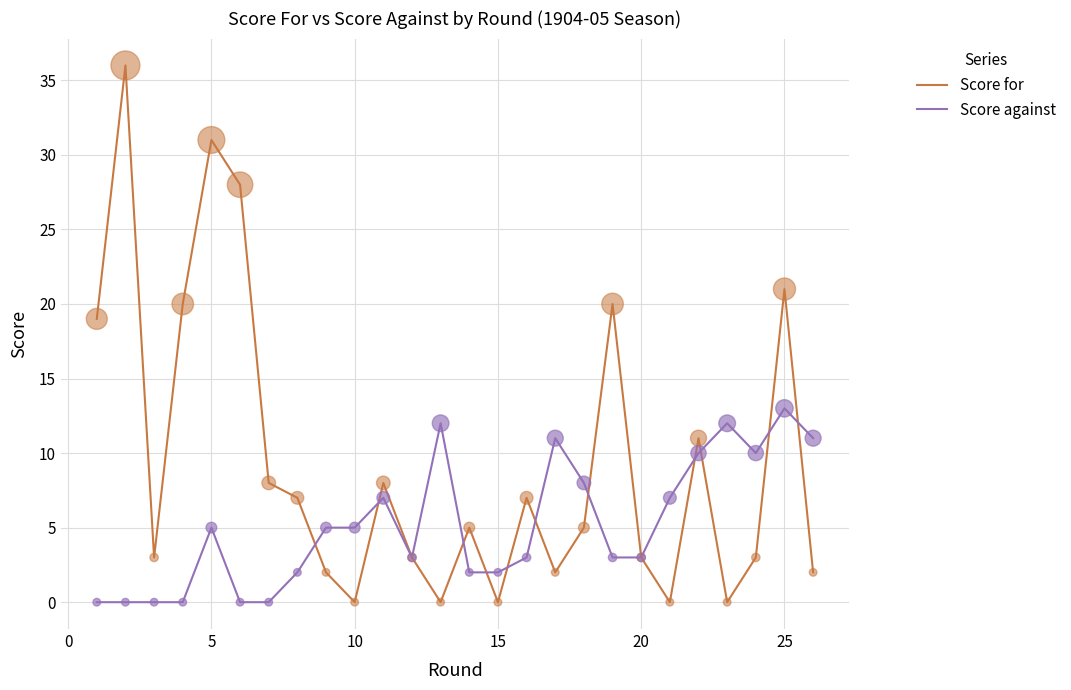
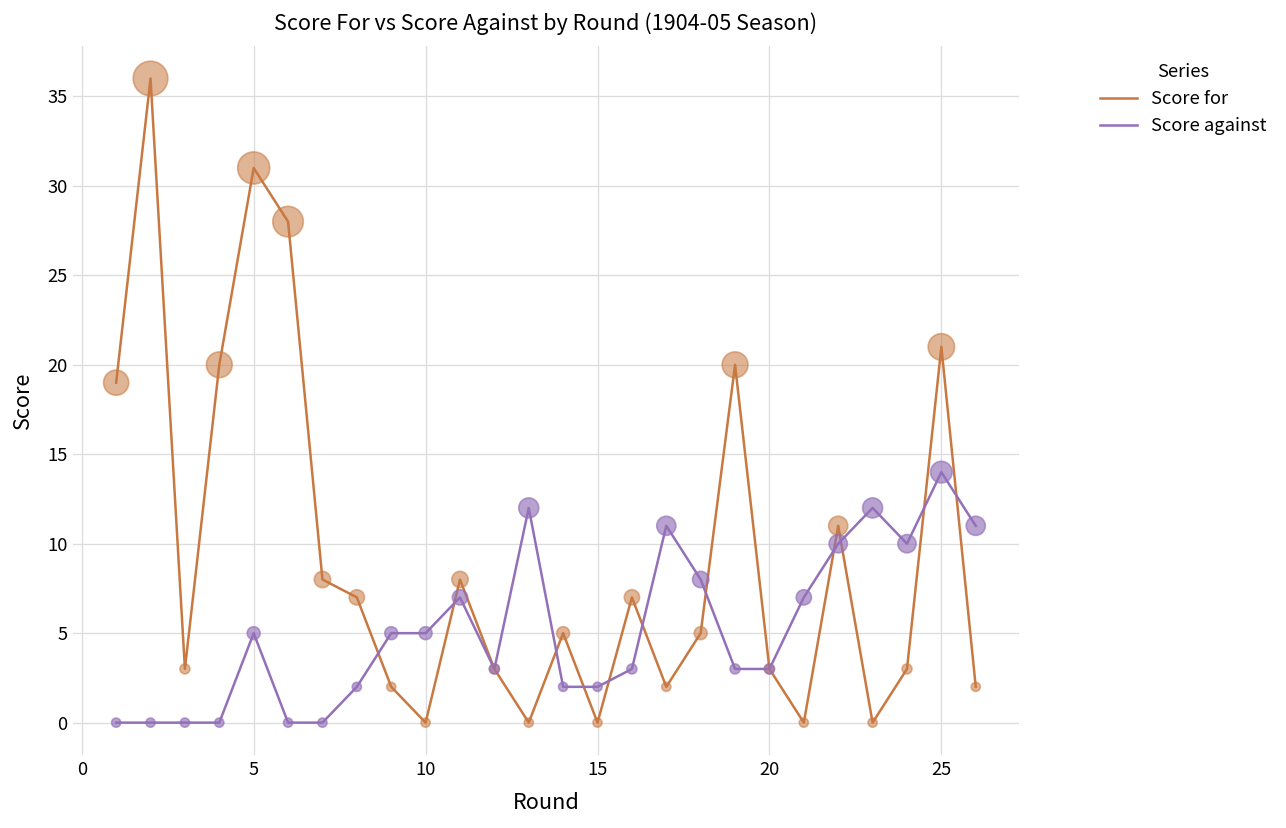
  {
    "Score for": {
      "5": 31,
      "10": 0,
      "15": 0,
      "25": 21
    },
    "Score against": {
      "5": 5,
      "10": 5,
      "15": 2,
-     "25": 13
+     "25": 14
    }
  }
